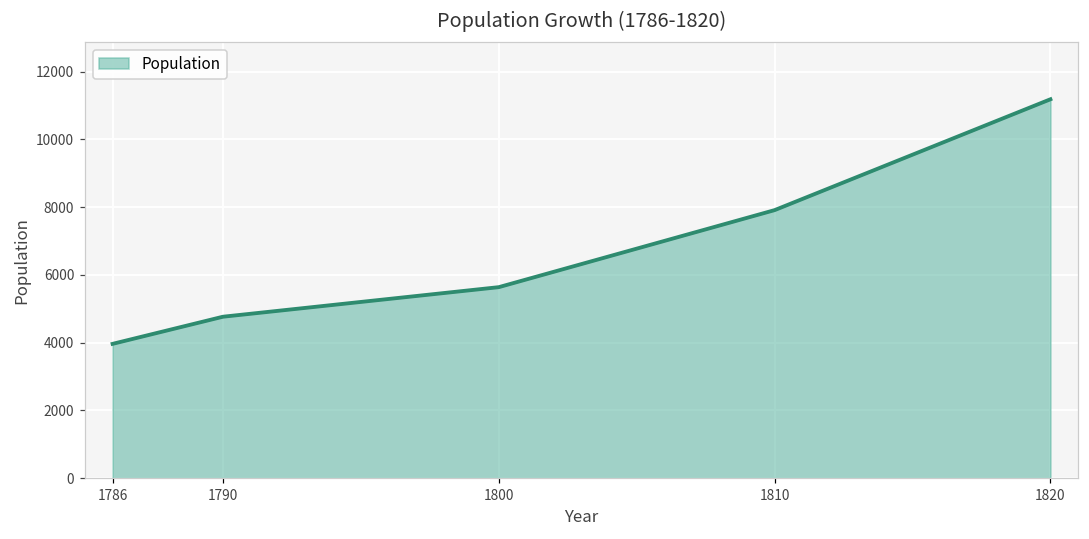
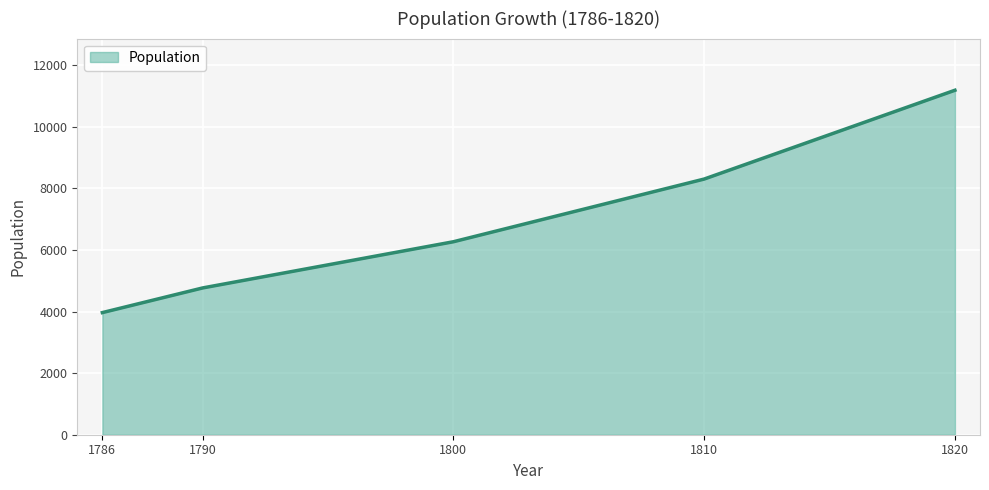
  {
    "1786": 4000,
    "1790": 4800,
-   "1800": 5600,
-   "1810": 7900,
+   "1800": 6300,
+   "1810": 8300,
    "1820": 11200
  }
